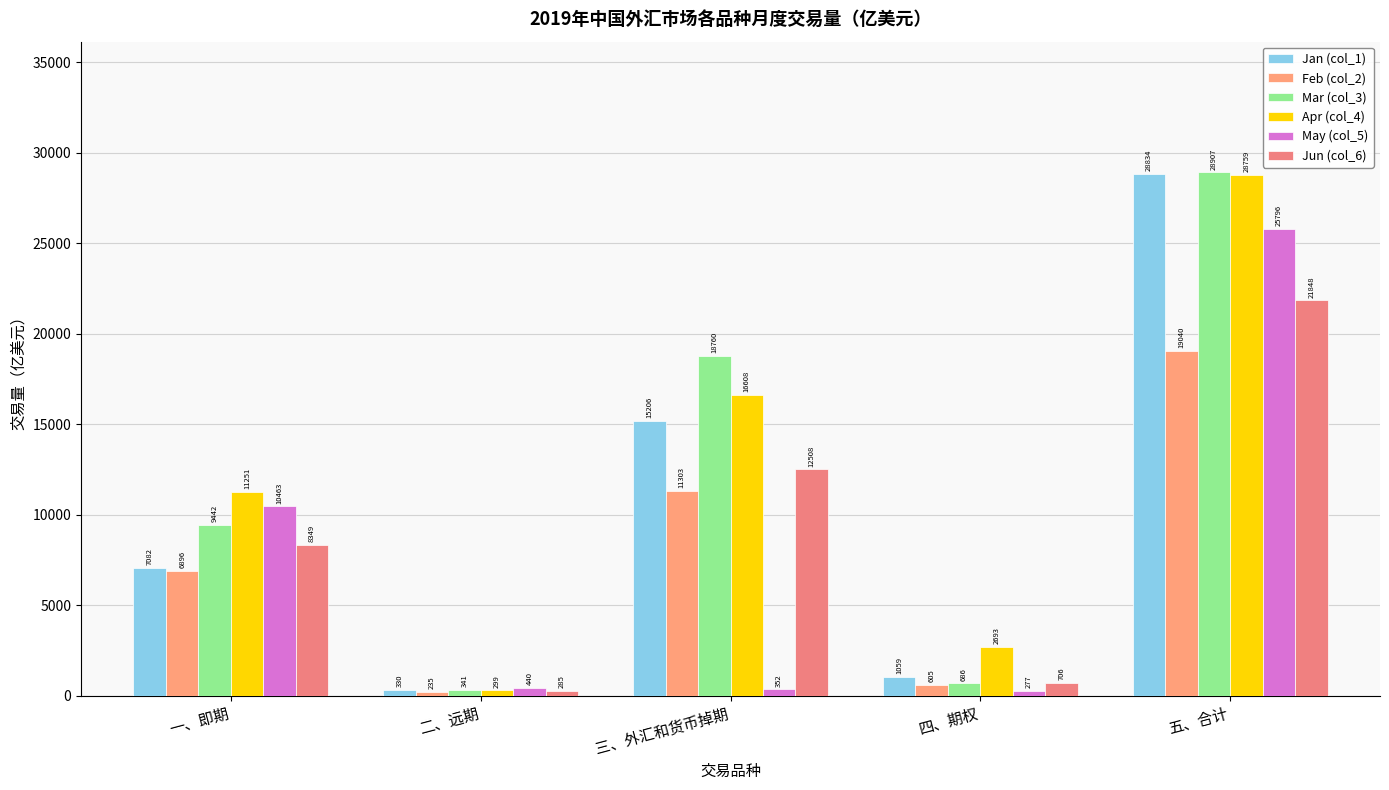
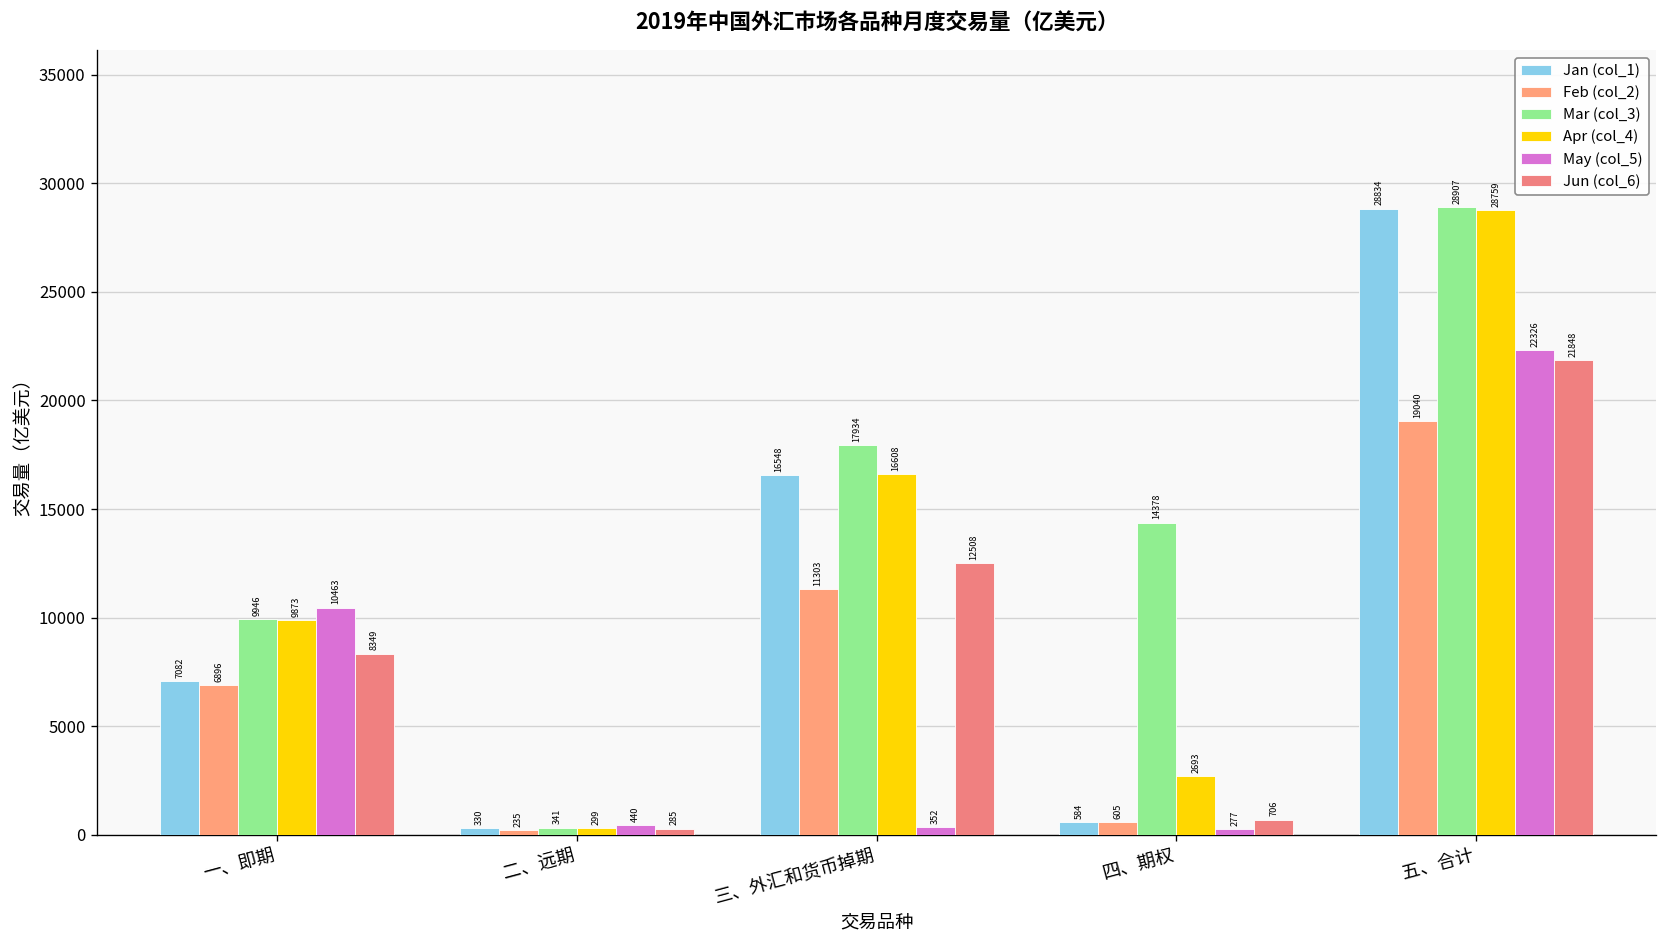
  {
    "Jan (col_1)": {
      "一、即期": 7082,
      "二、远期": 330,
-     "三、外汇和货币掉期": 15206,
-     "四、期权": 1059,
+     "三、外汇和货币掉期": 16548,
+     "四、期权": 584,
      "五、合计": 28834
    },
    "Mar (col_3)": {
-     "一、即期": 9442,
+     "一、即期": 9946,
      "二、远期": 341,
-     "三、外汇和货币掉期": 18760,
-     "四、期权": 686,
+     "三、外汇和货币掉期": 17934,
+     "四、期权": 14378,
      "五、合计": 28907
    },
    "Apr (col_4)": {
-     "一、即期": 11251,
+     "一、即期": 9873,
      "二、远期": 299,
      "三、外汇和货币掉期": 16608,
      "四、期权": 2693,
      "五、合计": 28759
    },
    "May (col_5)": {
      "一、即期": 10463,
      "二、远期": 440,
      "三、外汇和货币掉期": 352,
      "四、期权": 277,
-     "五、合计": 25796
+     "五、合计": 22326
    }
  }
